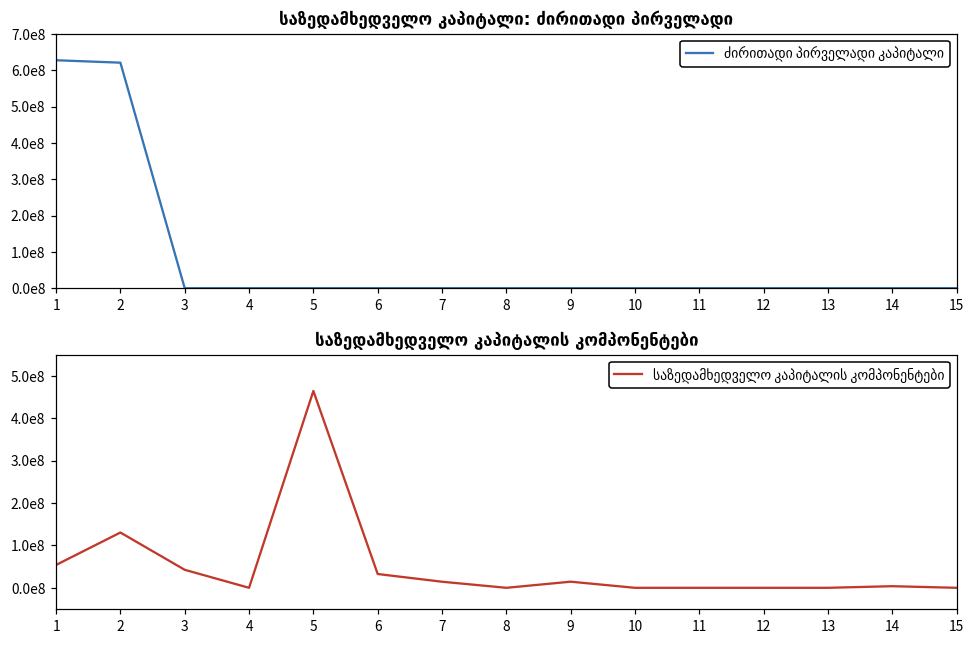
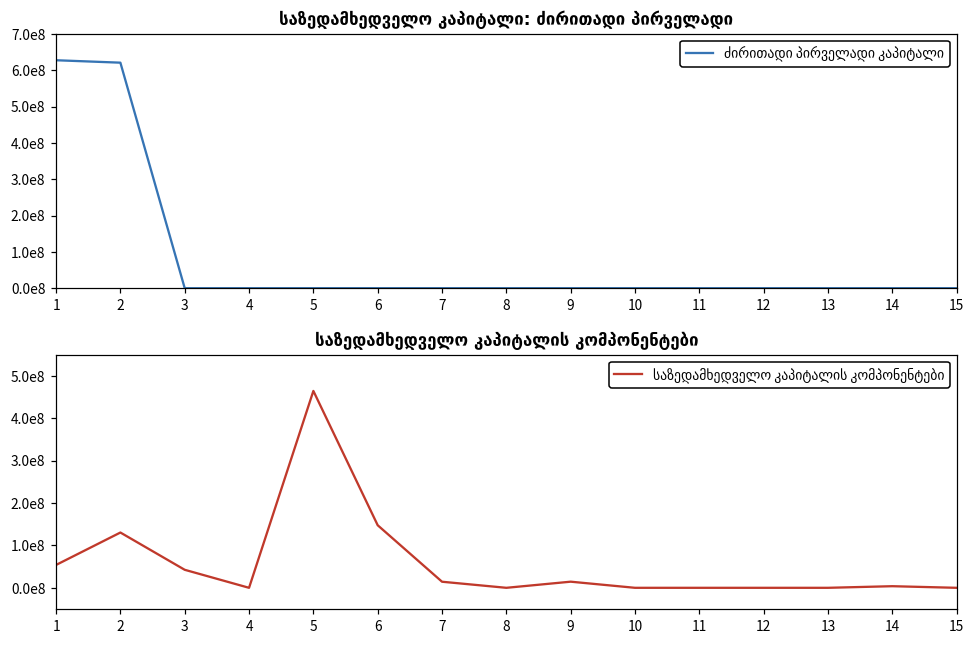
  {
    "საზედამხედველო კაპიტალი: ძირითადი პირველადი": {
      "1": 630000000,
      "2": 620000000,
      "3": 0,
      "4": 0,
      "5": 0,
      "6": 0,
      "7": 0,
      "8": 0,
      "9": 0,
      "10": 0,
      "11": 0,
      "12": 0,
      "13": 0,
      "14": 0,
      "15": 0
    },
    "საზედამხედველო კაპიტალის კომპონენტები": {
      "1": 50000000,
      "2": 130000000,
      "3": 40000000,
      "4": 0,
      "5": 460000000,
-     "6": 30000000,
+     "6": 150000000,
      "7": 10000000,
      "8": 0,
      "9": 10000000,
      "10": 0,
      "11": 0,
      "12": 0,
      "13": 0,
      "14": 0,
      "15": 0
    }
  }
